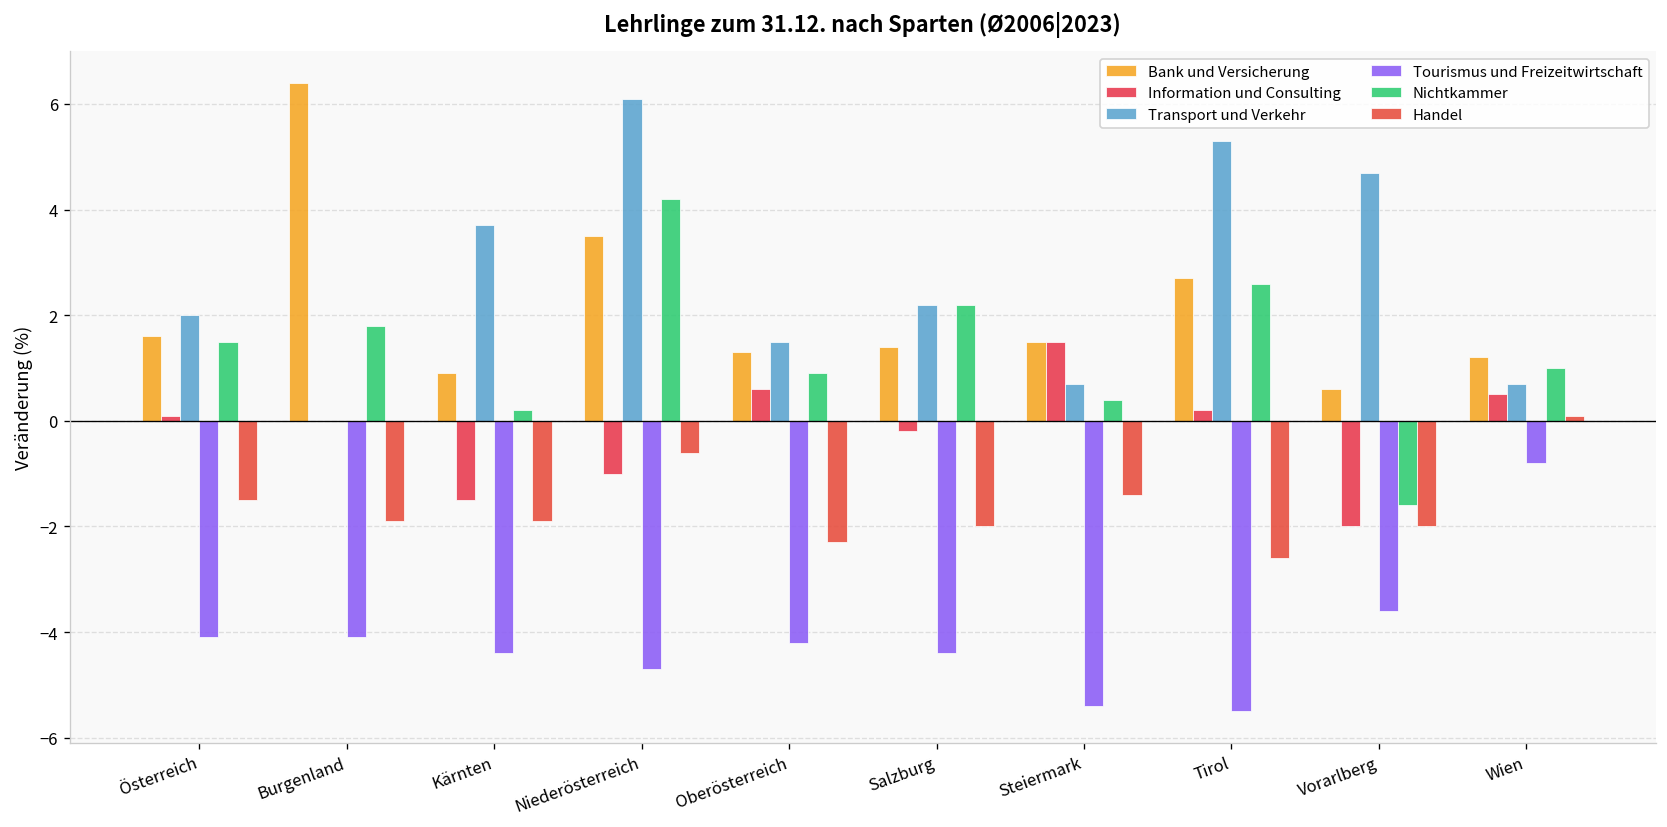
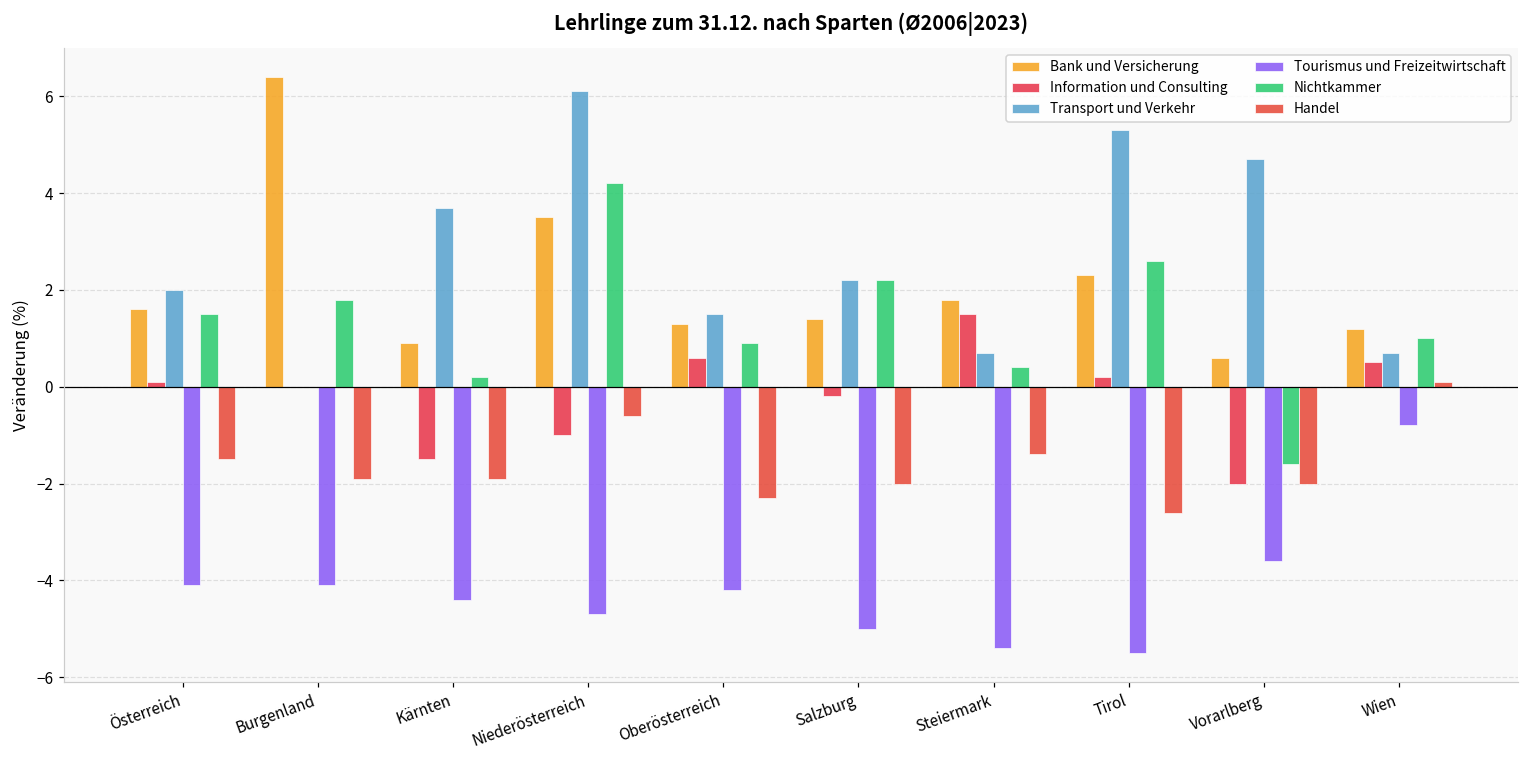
  {
    "Bank und Versicherung": {
      "Österreich": 1.6,
      "Burgenland": 6.4,
      "Kärnten": 0.9,
      "Niederösterreich": 3.5,
      "Oberösterreich": 1.3,
      "Salzburg": 1.4,
-     "Steiermark": 1.5,
-     "Tirol": 2.7,
+     "Steiermark": 1.8,
+     "Tirol": 2.3,
      "Vorarlberg": 0.6,
      "Wien": 1.2
    },
    "Transport und Verkehr": {
      "Österreich": 2.0,
      "Burgenland": 0.0,
      "Kärnten": 3.7,
      "Niederösterreich": 6.1,
      "Oberösterreich": 1.5,
      "Salzburg": 2.2,
      "Steiermark": 0.7,
      "Tirol": 5.3,
      "Vorarlberg": 4.7,
      "Wien": 0.7
    },
    "Tourismus und Freizeitwirtschaft": {
      "Österreich": -4.1,
      "Burgenland": -4.1,
      "Kärnten": -4.4,
      "Niederösterreich": -4.7,
      "Oberösterreich": -4.2,
-     "Salzburg": -4.4,
+     "Salzburg": -5.0,
      "Steiermark": -5.4,
      "Tirol": -5.5,
      "Vorarlberg": -3.6,
      "Wien": -0.8
    },
    "Nichtkammer": {
      "Österreich": 1.5,
      "Burgenland": 1.8,
      "Kärnten": 0.2,
      "Niederösterreich": 4.2,
      "Oberösterreich": 0.9,
      "Salzburg": 2.2,
      "Steiermark": 0.4,
      "Tirol": 2.6,
      "Vorarlberg": -1.6,
      "Wien": 1.0
    }
  }
